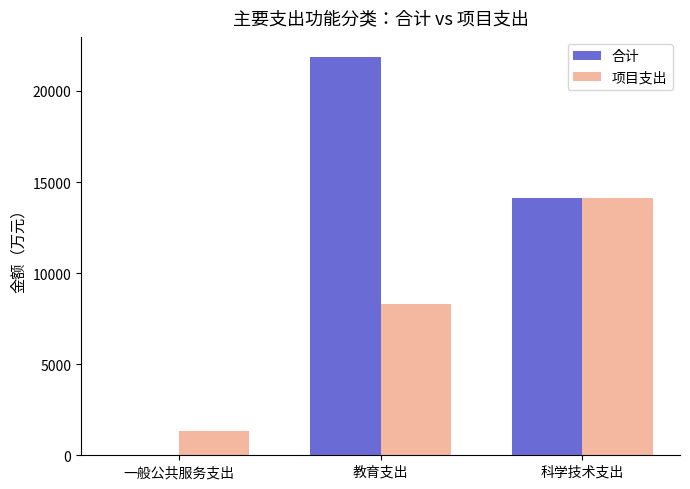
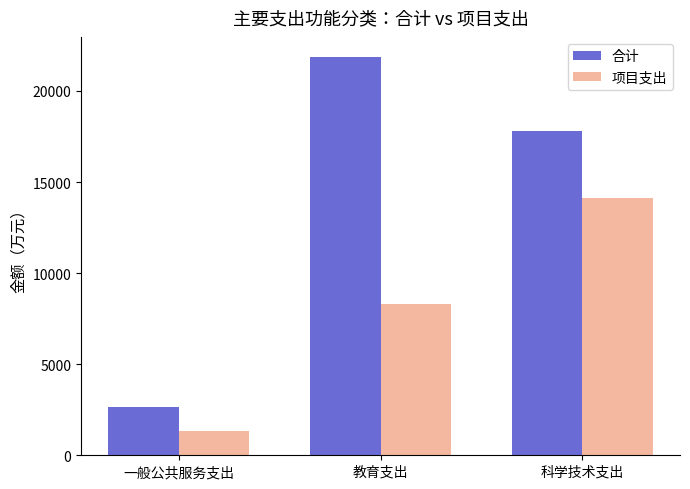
  {
    "合计": {
-     "一般公共服务支出": 0,
+     "一般公共服务支出": 2700,
      "教育支出": 21900,
-     "科学技术支出": 14100
+     "科学技术支出": 17800
    },
    "项目支出": {
      "一般公共服务支出": 1300,
      "教育支出": 8300,
      "科学技术支出": 14100
    }
  }
